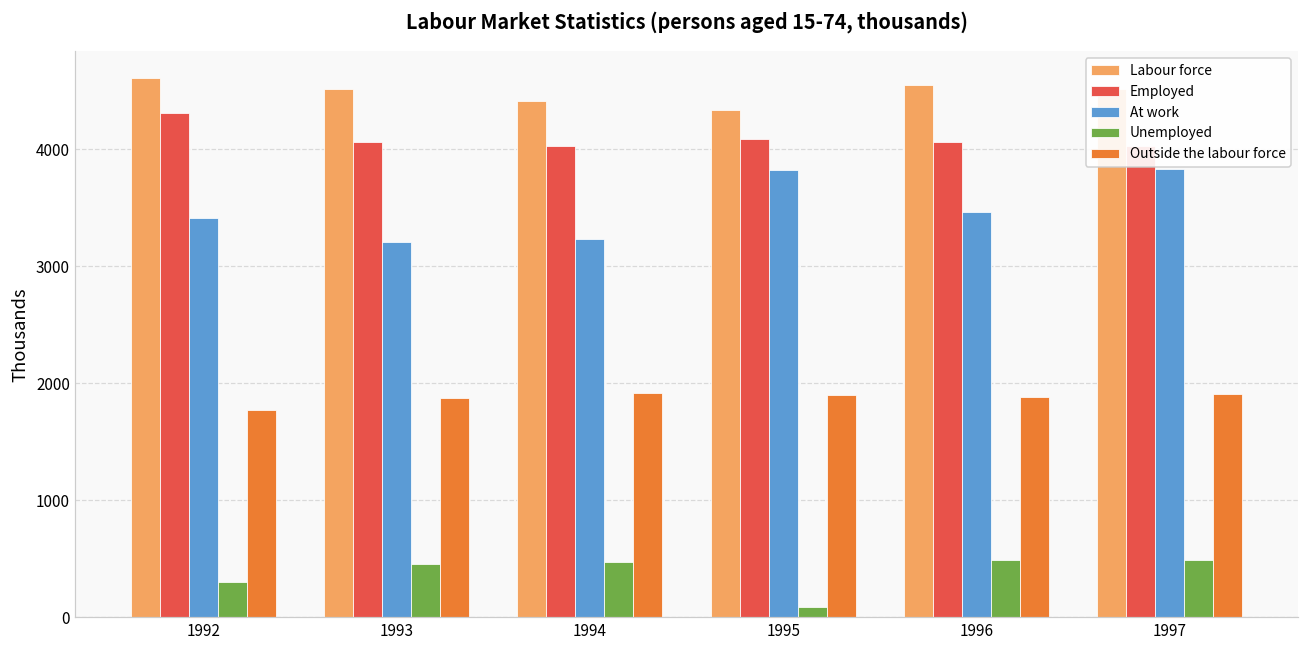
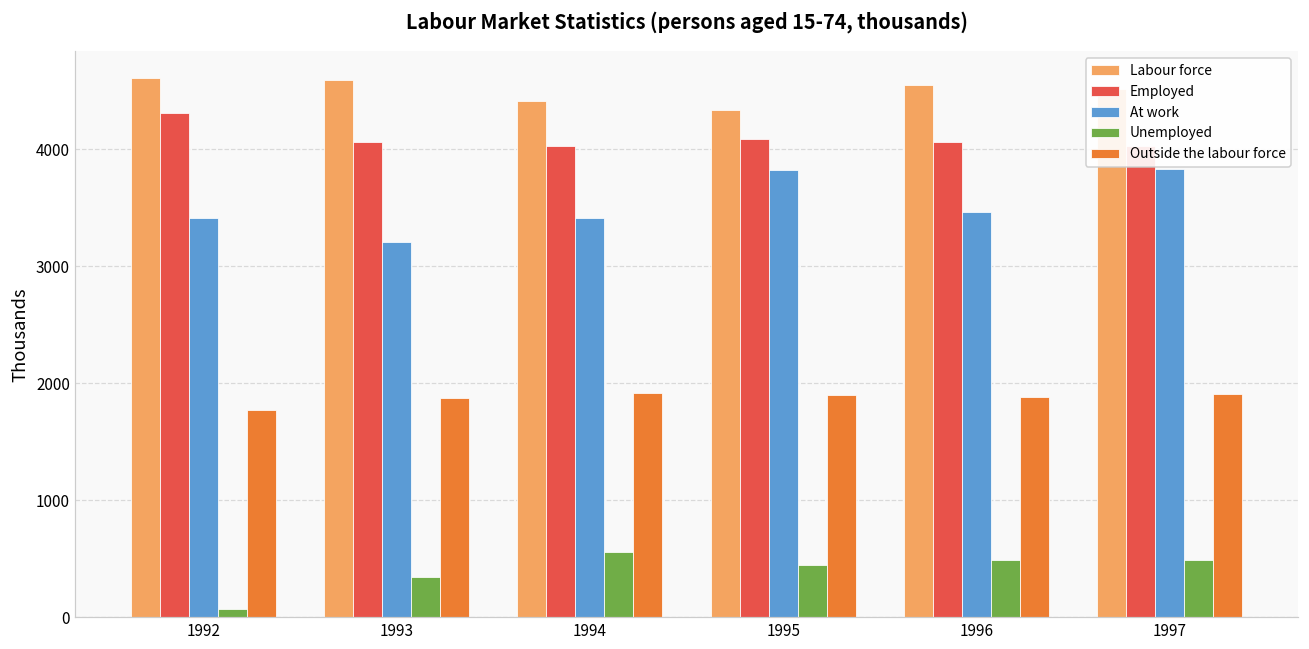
  {
    "Labour force": {
      "1992": 4600,
-     "1993": 4510,
+     "1993": 4590,
      "1994": 4410,
      "1995": 4330,
      "1996": 4550
    },
    "At work": {
      "1992": 3420,
      "1993": 3210,
-     "1994": 3230,
+     "1994": 3410,
      "1995": 3820,
      "1996": 3470,
      "1997": 3830
    },
    "Unemployed": {
-     "1992": 300,
-     "1993": 460,
-     "1994": 470,
-     "1995": 90,
+     "1992": 70,
+     "1993": 350,
+     "1994": 550,
+     "1995": 450,
      "1996": 490,
      "1997": 490
    }
  }
